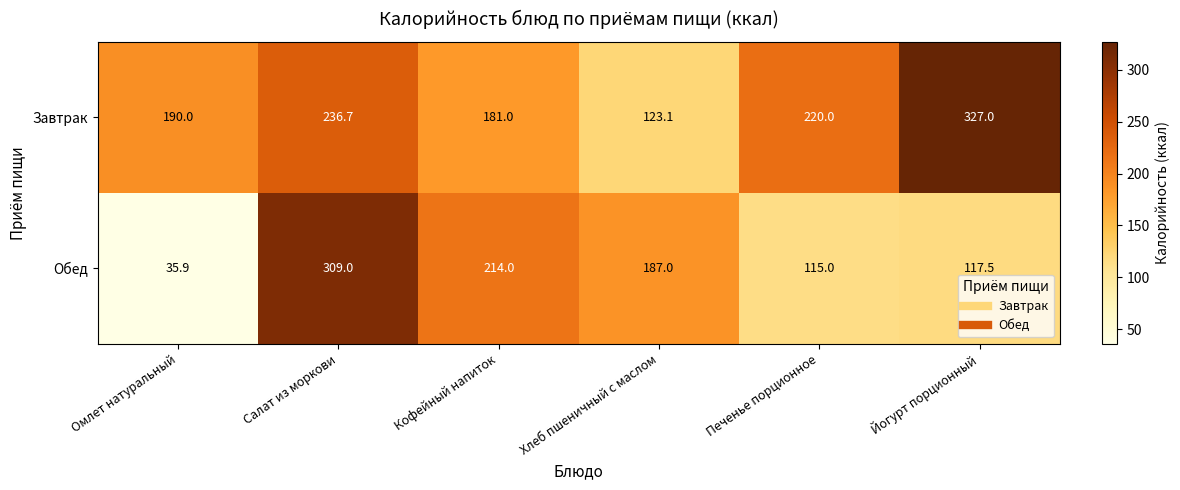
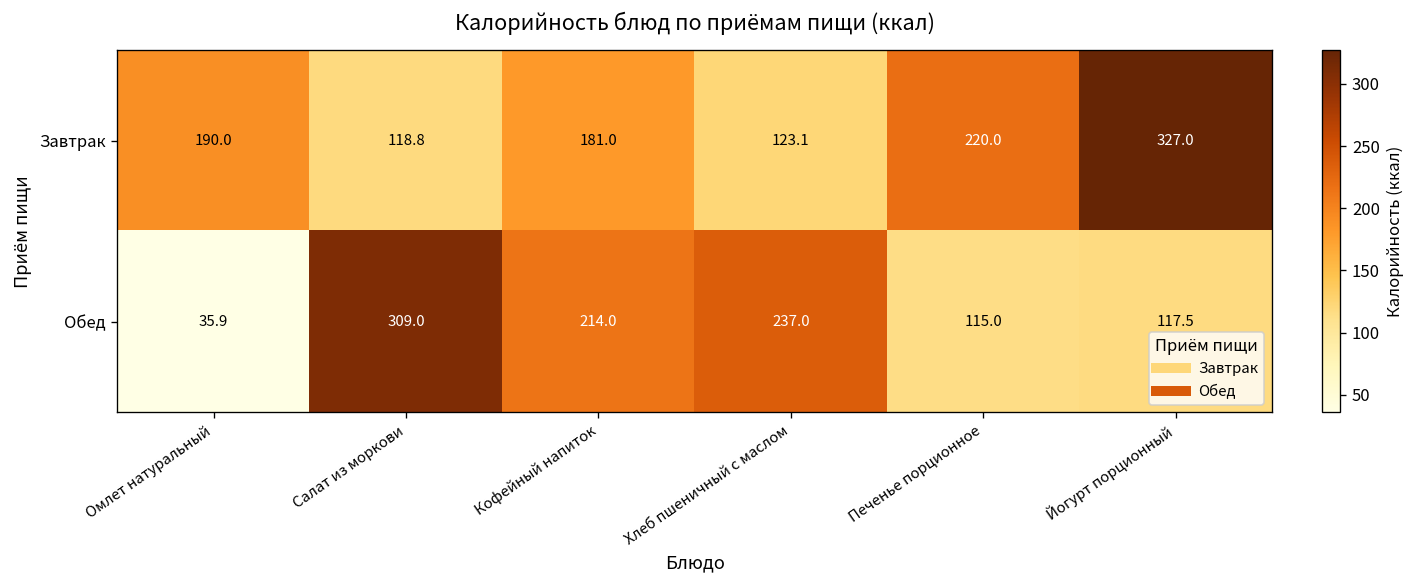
  {
    "Завтрак": {
      "Омлет натуральный": 190.0,
-     "Салат из моркови": 236.7,
+     "Салат из моркови": 118.8,
      "Кофейный напиток": 181.0,
      "Хлеб пшеничный с маслом": 123.1,
      "Печенье порционное": 220.0,
      "Йогурт порционный": 327.0
    },
    "Обед": {
      "Омлет натуральный": 35.9,
      "Салат из моркови": 309.0,
      "Кофейный напиток": 214.0,
-     "Хлеб пшеничный с маслом": 187.0,
+     "Хлеб пшеничный с маслом": 237.0,
      "Печенье порционное": 115.0,
      "Йогурт порционный": 117.5
    }
  }
